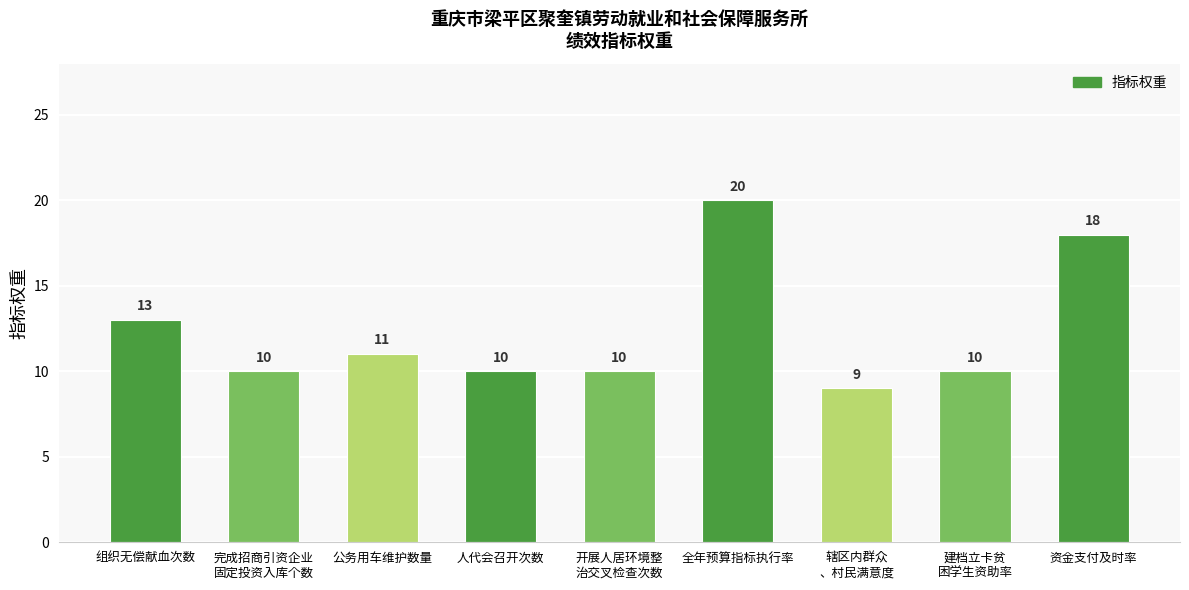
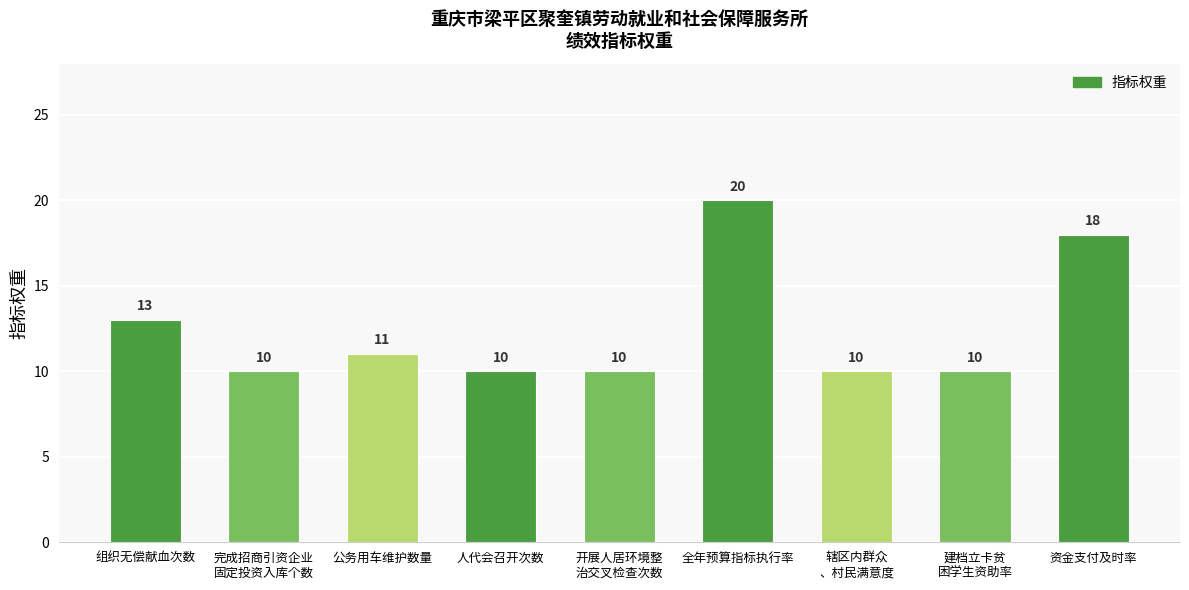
  {
    "组织无偿献血次数": 13,
    "完成招商引资企业 固定投资入库个数": 10,
    "公务用车维护数量": 11,
    "人代会召开次数": 10,
    "开展人居环境整 治交叉检查次数": 10,
    "全年预算指标执行率": 20,
-   "辖区内群众 、村民满意度": 9,
+   "辖区内群众 、村民满意度": 10,
    "建档立卡贫 困学生资助率": 10,
    "资金支付及时率": 18
  }
